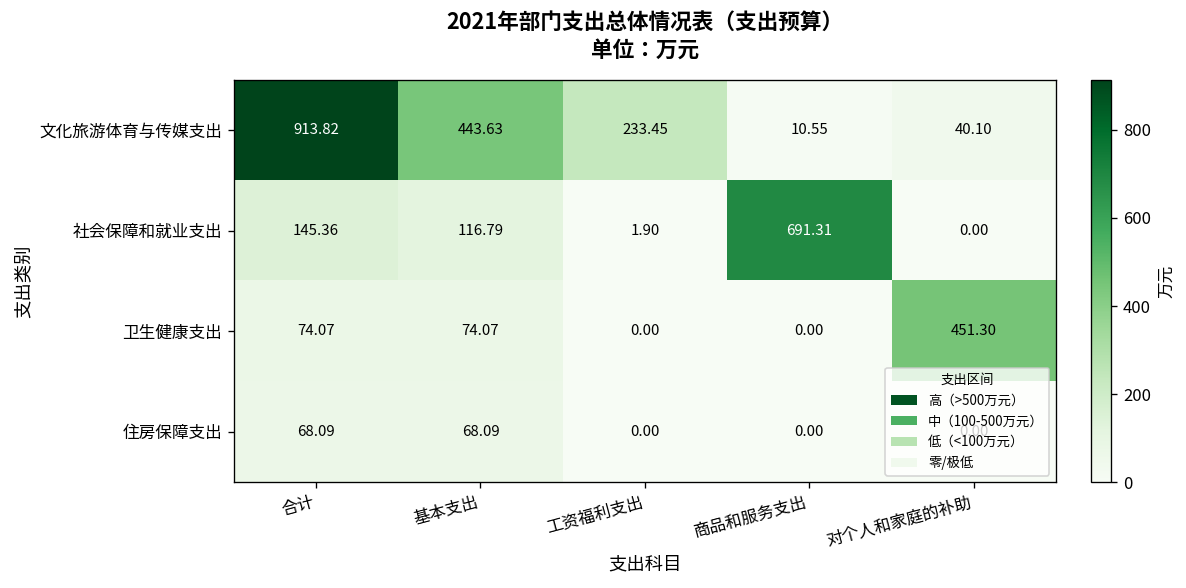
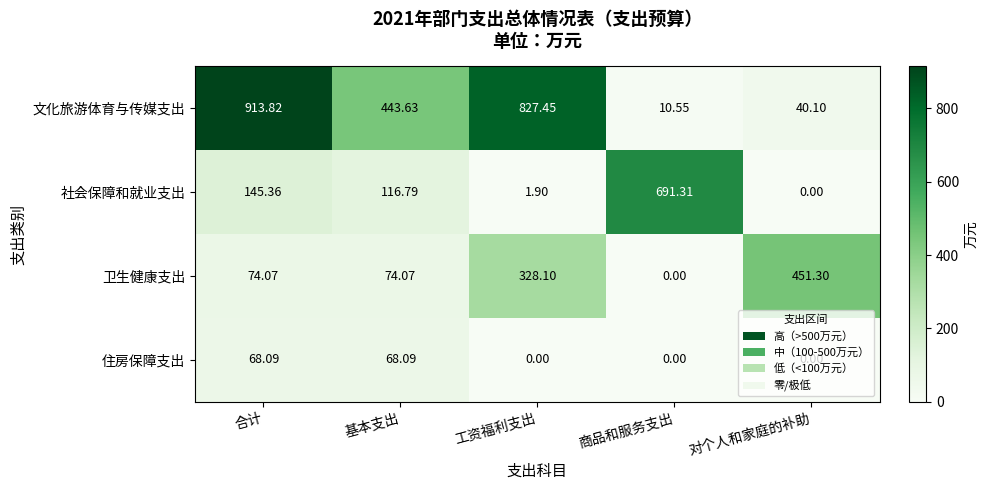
  {
    "文化旅游体育与传媒支出": {
      "合计": 913.82,
      "基本支出": 443.63,
-     "工资福利支出": 233.45,
+     "工资福利支出": 827.45,
      "商品和服务支出": 10.55,
      "对个人和家庭的补助": 40.10
    },
    "社会保障和就业支出": {
      "合计": 145.36,
      "基本支出": 116.79,
      "工资福利支出": 1.90,
      "商品和服务支出": 691.31,
      "对个人和家庭的补助": 0.00
    },
    "卫生健康支出": {
      "合计": 74.07,
      "基本支出": 74.07,
-     "工资福利支出": 0.00,
+     "工资福利支出": 328.10,
      "商品和服务支出": 0.00,
      "对个人和家庭的补助": 451.30
    },
    "住房保障支出": {
      "合计": 68.09,
      "基本支出": 68.09,
      "工资福利支出": 0.00,
      "商品和服务支出": 0.00
    }
  }
